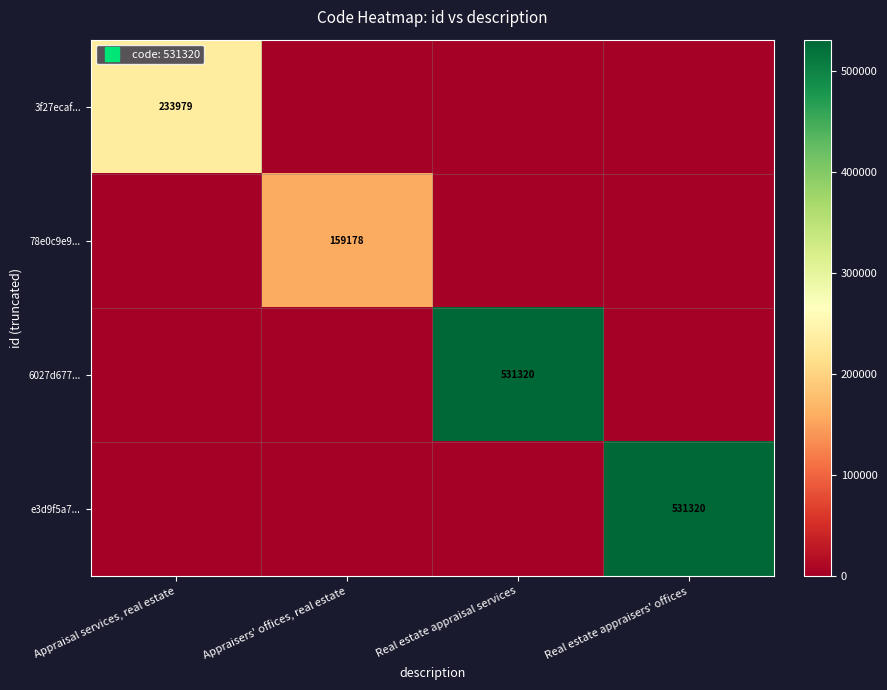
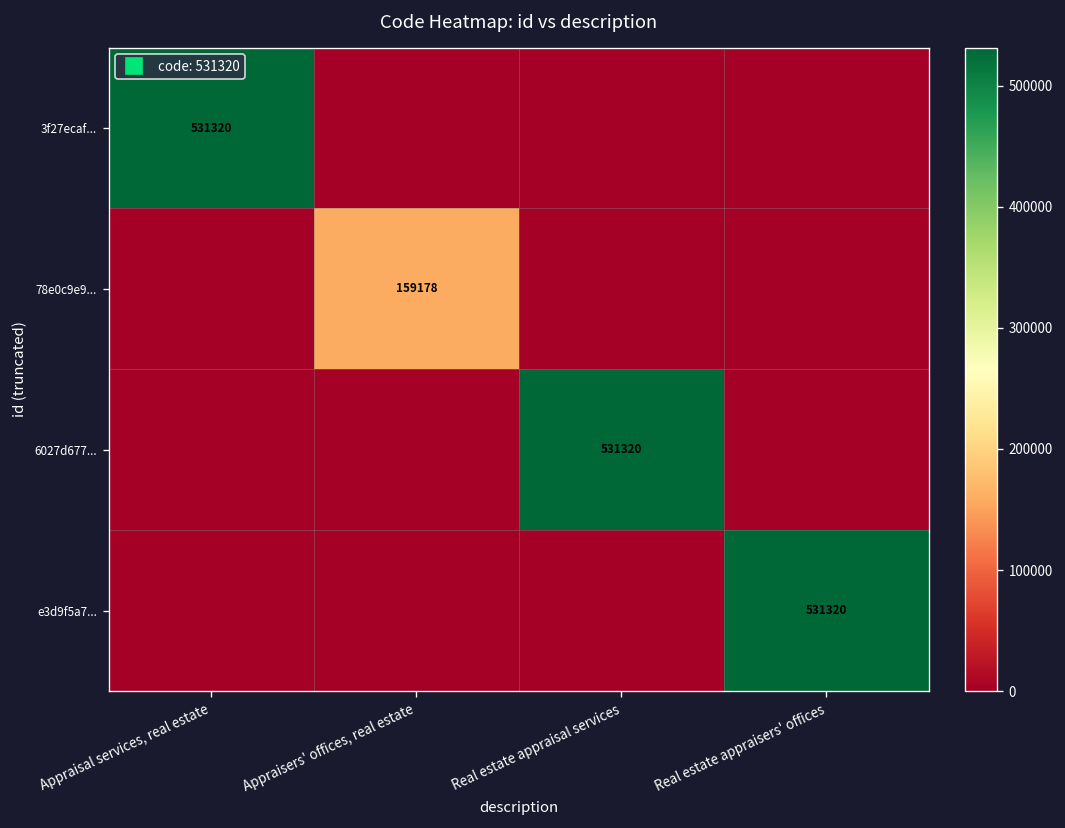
  {
    "3f27ecaf...": {
-     "Appraisal services, real estate": 233979
+     "Appraisal services, real estate": 531320
    },
    "78e0c9e9...": {
      "Appraisers' offices, real estate": 159178
    },
    "6027d677...": {
      "Real estate appraisal services": 531320
    },
    "e3d9f5a7...": {
      "Real estate appraisers' offices": 531320
    }
  }
